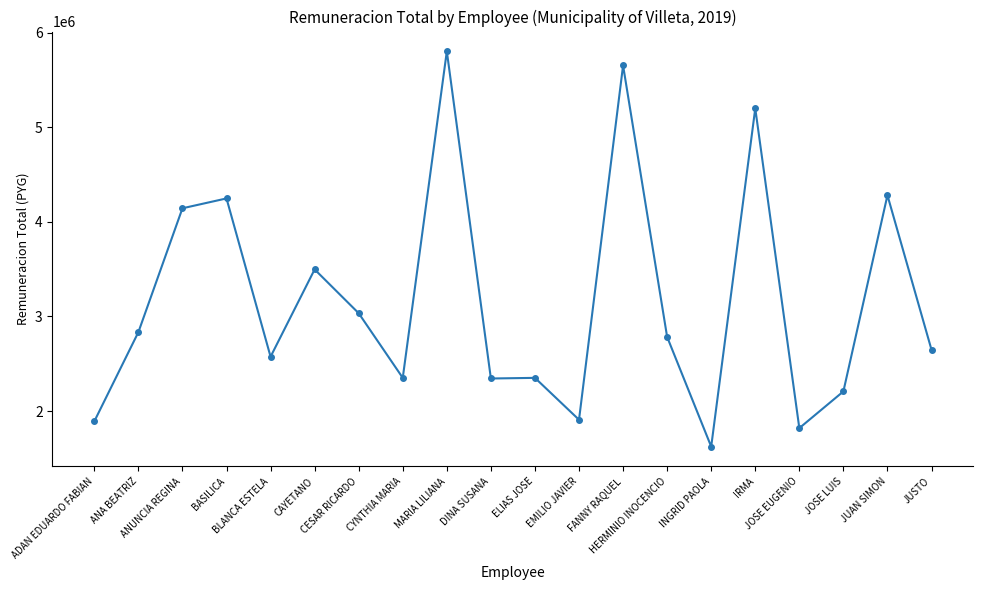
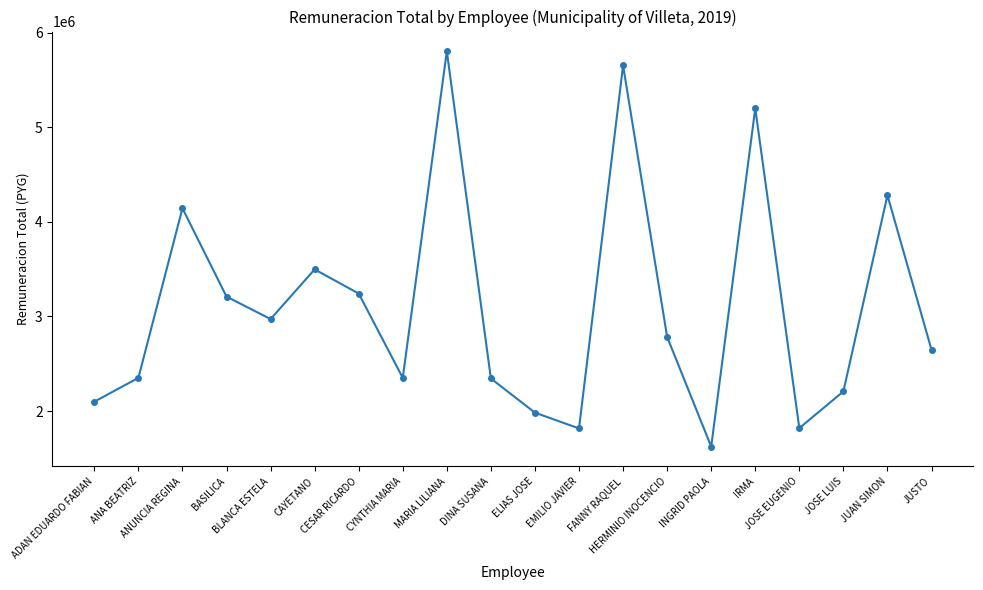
  {
-   "ADAN EDUARDO FABIAN": 1900000,
-   "ANA BEATRIZ": 2800000,
+   "ADAN EDUARDO FABIAN": 2100000,
+   "ANA BEATRIZ": 2400000,
    "ANUNCIA REGINA": 4100000,
-   "BASILICA": 4200000,
-   "BLANCA ESTELA": 2600000,
+   "BASILICA": 3200000,
+   "BLANCA ESTELA": 3000000,
    "CAYETANO": 3500000,
-   "CESAR RICARDO": 3000000,
+   "CESAR RICARDO": 3200000,
    "CYNTHIA MARIA": 2400000,
    "MARIA LILIANA": 5800000,
    "DINA SUSANA": 2300000,
-   "ELIAS JOSE": 2400000,
-   "EMILIO JAVIER": 1900000,
+   "ELIAS JOSE": 2000000,
+   "EMILIO JAVIER": 1800000,
    "FANNY RAQUEL": 5700000,
    "HERMINIO INOCENCIO": 2800000,
    "INGRID PAOLA": 1600000,
    "IRMA": 5200000,
    "JOSE EUGENIO": 1800000,
    "JOSE LUIS": 2200000,
    "JUAN SIMON": 4300000,
    "JUSTO": 2600000
  }
